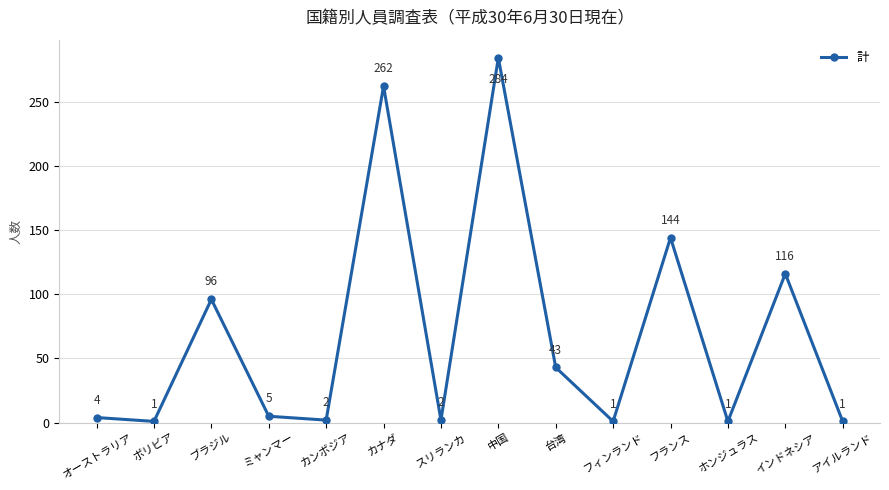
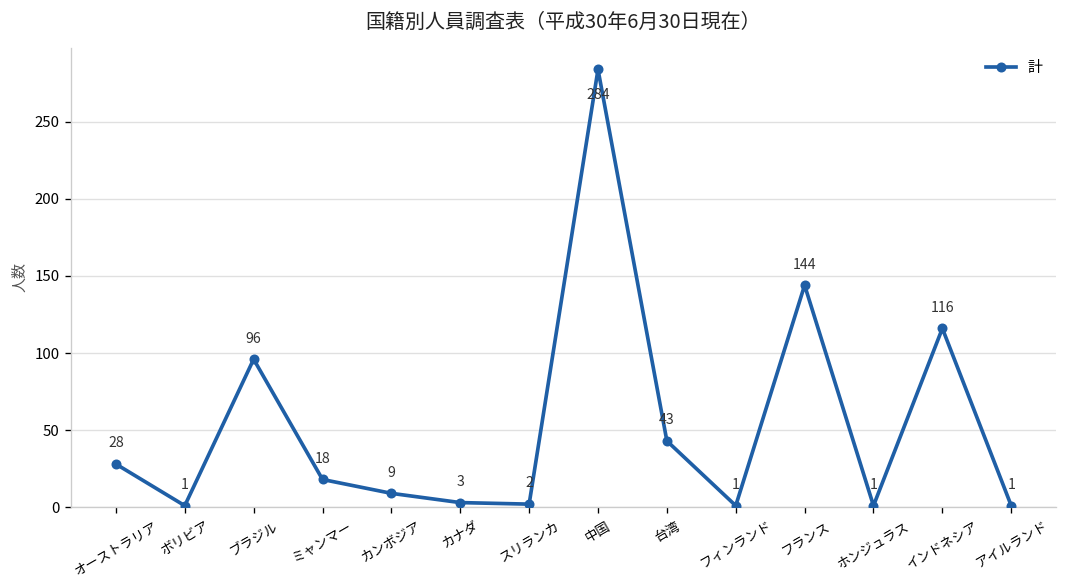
  {
-   "オーストラリア": 4,
+   "オーストラリア": 28,
    "ボリビア": 1,
    "ブラジル": 96,
-   "ミャンマー": 5,
-   "カンボジア": 2,
-   "カナダ": 262,
+   "ミャンマー": 18,
+   "カンボジア": 9,
+   "カナダ": 3,
    "スリランカ": 2,
    "中国": 284,
    "台湾": 43,
    "フィンランド": 1,
    "フランス": 144,
    "ホンジュラス": 1,
    "インドネシア": 116,
    "アイルランド": 1
  }
